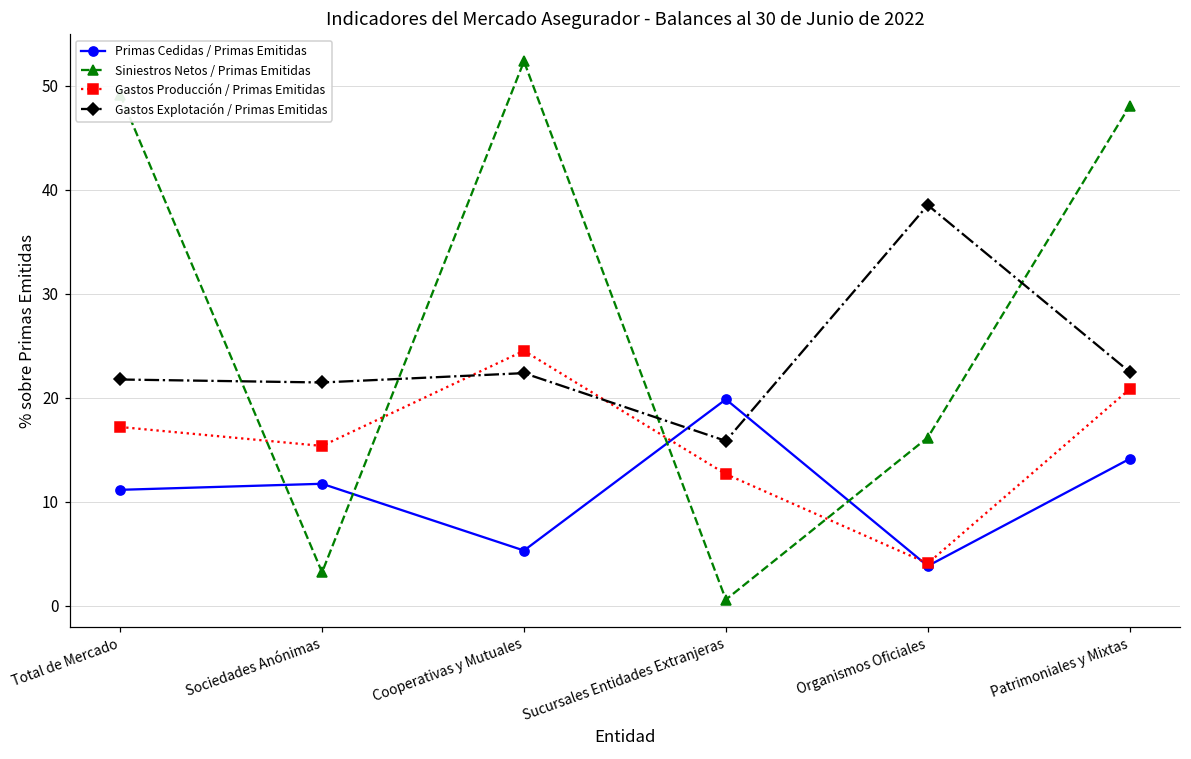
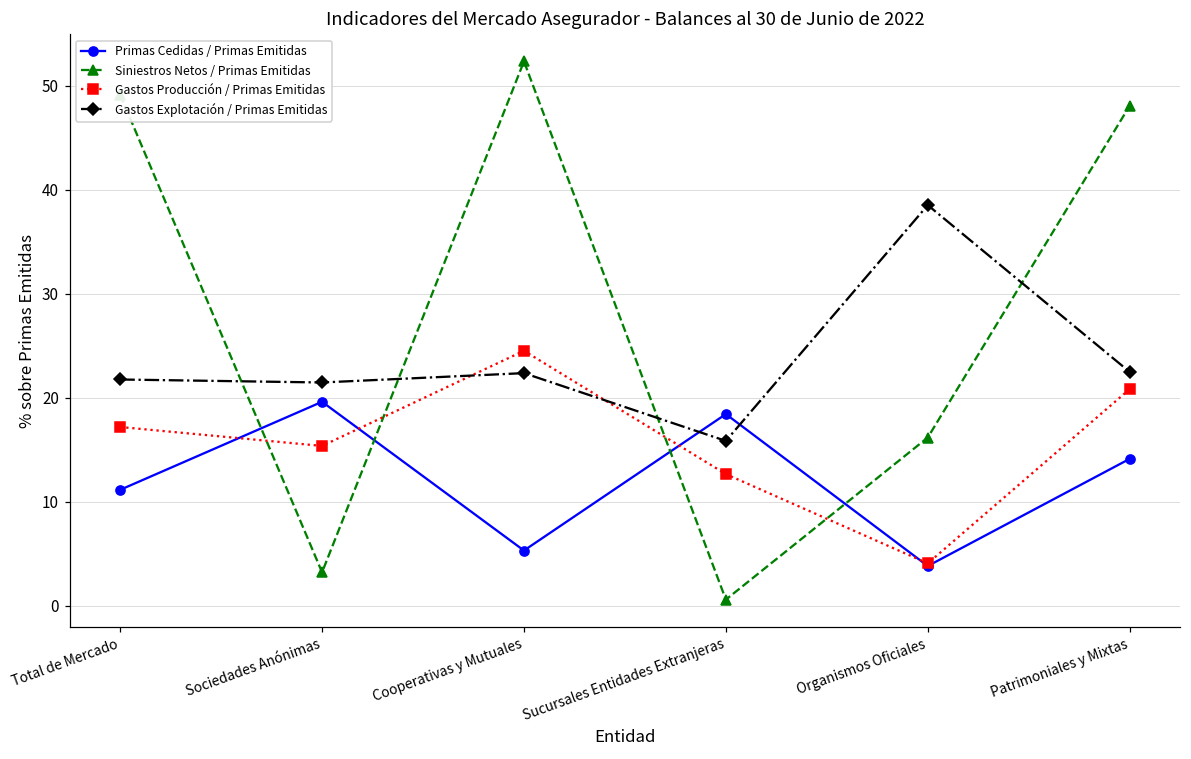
  {
    "Primas Cedidas / Primas Emitidas": {
      "Total de Mercado": 11,
-     "Sociedades Anónimas": 12,
+     "Sociedades Anónimas": 20,
      "Cooperativas y Mutuales": 5,
-     "Sucursales Entidades Extranjeras": 20,
+     "Sucursales Entidades Extranjeras": 18,
      "Patrimoniales y Mixtas": 14
    },
    "Siniestros Netos / Primas Emitidas": {
      "Sociedades Anónimas": 3,
      "Cooperativas y Mutuales": 52,
      "Sucursales Entidades Extranjeras": 1,
      "Organismos Oficiales": 16,
      "Patrimoniales y Mixtas": 48
    },
    "Gastos Producción / Primas Emitidas": {
      "Total de Mercado": 17,
      "Sociedades Anónimas": 15,
      "Cooperativas y Mutuales": 25,
      "Sucursales Entidades Extranjeras": 13,
      "Patrimoniales y Mixtas": 21
    },
    "Gastos Explotación / Primas Emitidas": {
      "Total de Mercado": 22,
      "Sociedades Anónimas": 21,
      "Cooperativas y Mutuales": 22,
      "Sucursales Entidades Extranjeras": 16,
      "Organismos Oficiales": 39,
      "Patrimoniales y Mixtas": 22
    }
  }
